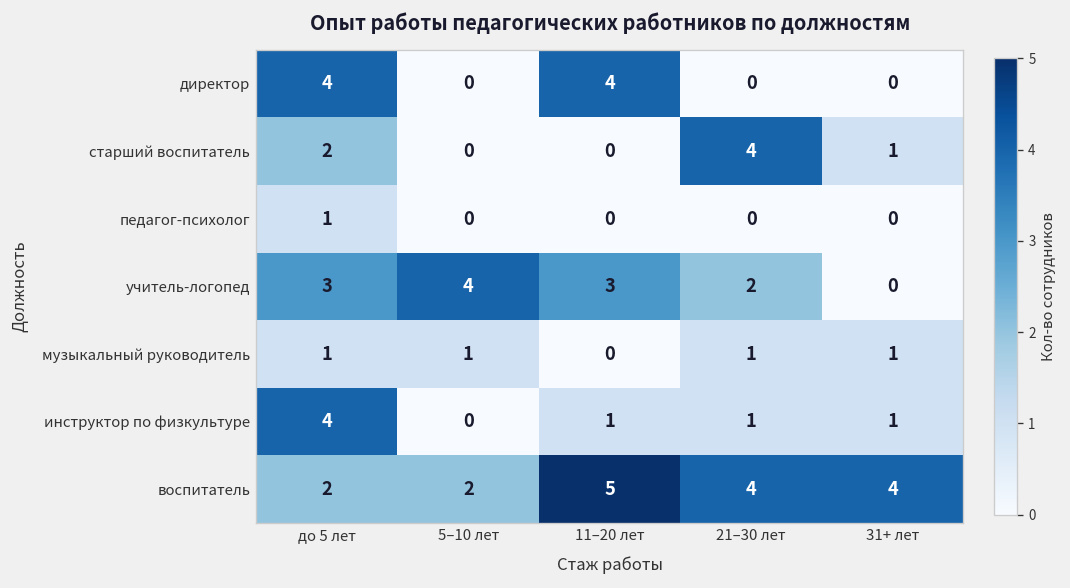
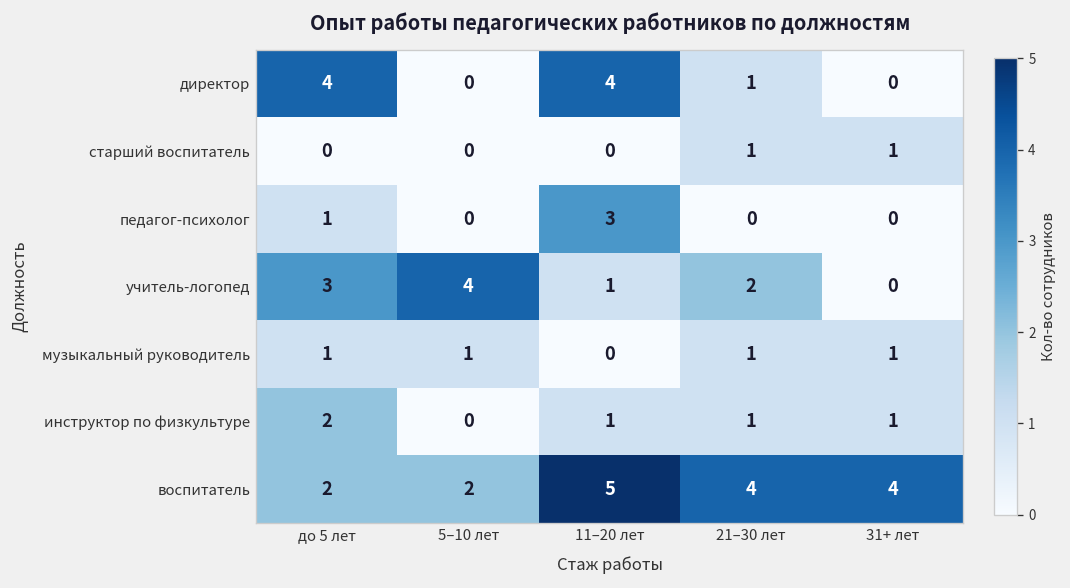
  {
    "директор": {
      "до 5 лет": 4,
      "5–10 лет": 0,
      "11–20 лет": 4,
-     "21–30 лет": 0,
+     "21–30 лет": 1,
      "31+ лет": 0
    },
    "старший воспитатель": {
-     "до 5 лет": 2,
+     "до 5 лет": 0,
      "5–10 лет": 0,
      "11–20 лет": 0,
-     "21–30 лет": 4,
+     "21–30 лет": 1,
      "31+ лет": 1
    },
    "педагог-психолог": {
      "до 5 лет": 1,
      "5–10 лет": 0,
-     "11–20 лет": 0,
+     "11–20 лет": 3,
      "21–30 лет": 0,
      "31+ лет": 0
    },
    "учитель-логопед": {
      "до 5 лет": 3,
      "5–10 лет": 4,
-     "11–20 лет": 3,
+     "11–20 лет": 1,
      "21–30 лет": 2,
      "31+ лет": 0
    },
    "музыкальный руководитель": {
      "до 5 лет": 1,
      "5–10 лет": 1,
      "11–20 лет": 0,
      "21–30 лет": 1,
      "31+ лет": 1
    },
    "инструктор по физкультуре": {
-     "до 5 лет": 4,
+     "до 5 лет": 2,
      "5–10 лет": 0,
      "11–20 лет": 1,
      "21–30 лет": 1,
      "31+ лет": 1
    },
    "воспитатель": {
      "до 5 лет": 2,
      "5–10 лет": 2,
      "11–20 лет": 5,
      "21–30 лет": 4,
      "31+ лет": 4
    }
  }
